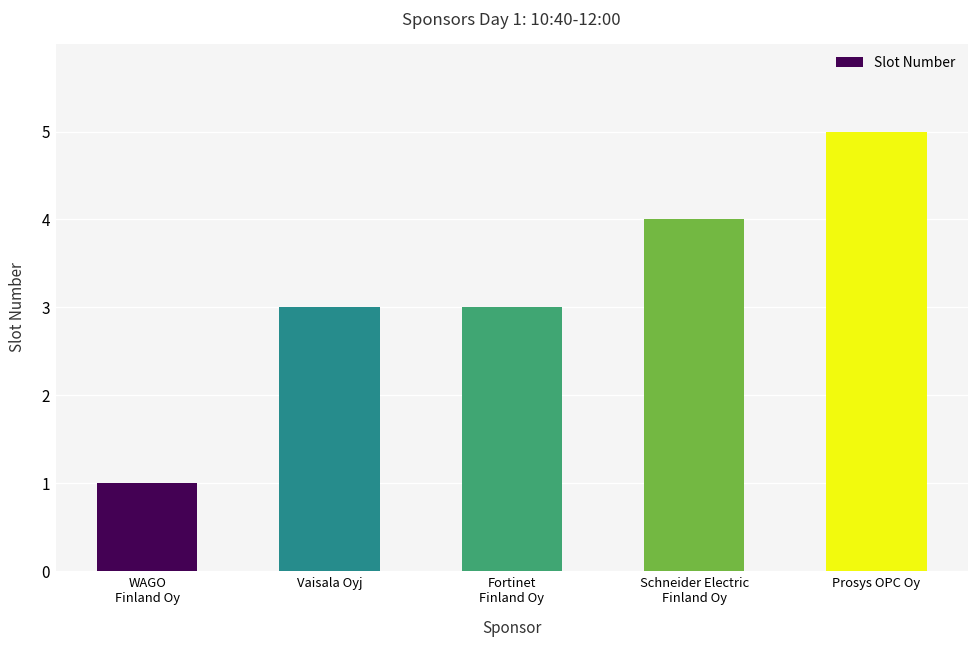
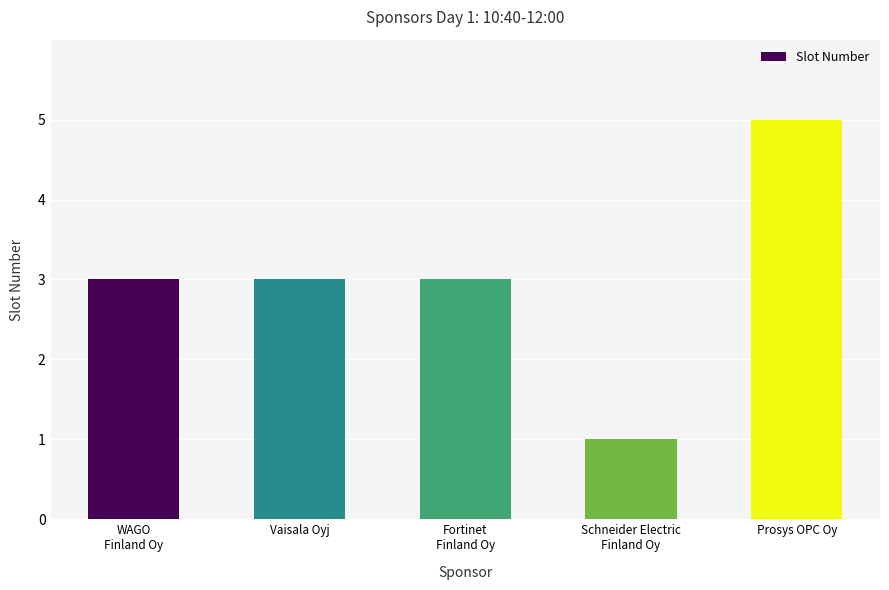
  {
-   "WAGO Finland Oy": 1,
+   "WAGO Finland Oy": 3,
    "Vaisala Oyj": 3,
    "Fortinet Finland Oy": 3,
-   "Schneider Electric Finland Oy": 4,
+   "Schneider Electric Finland Oy": 1,
    "Prosys OPC Oy": 5
  }
